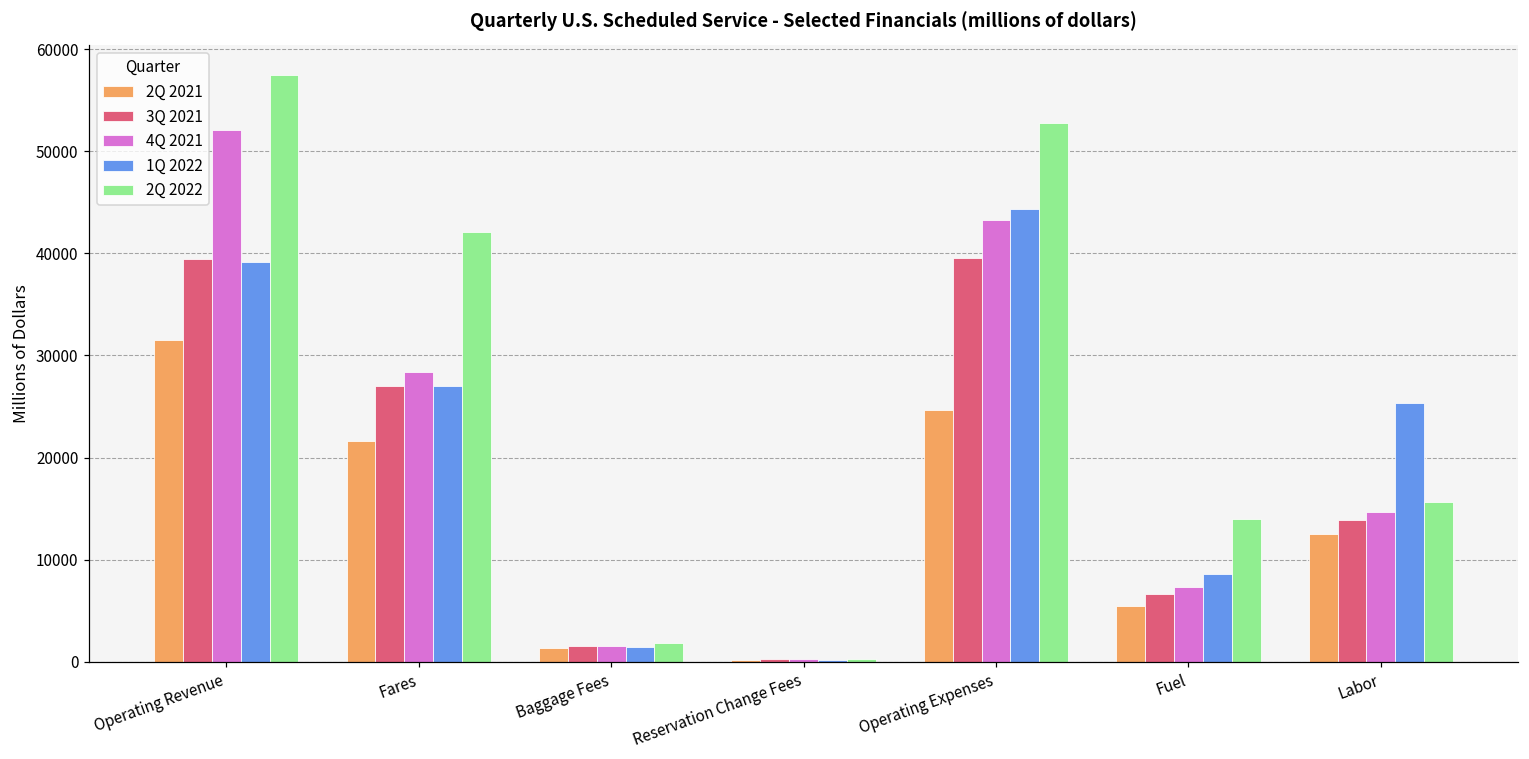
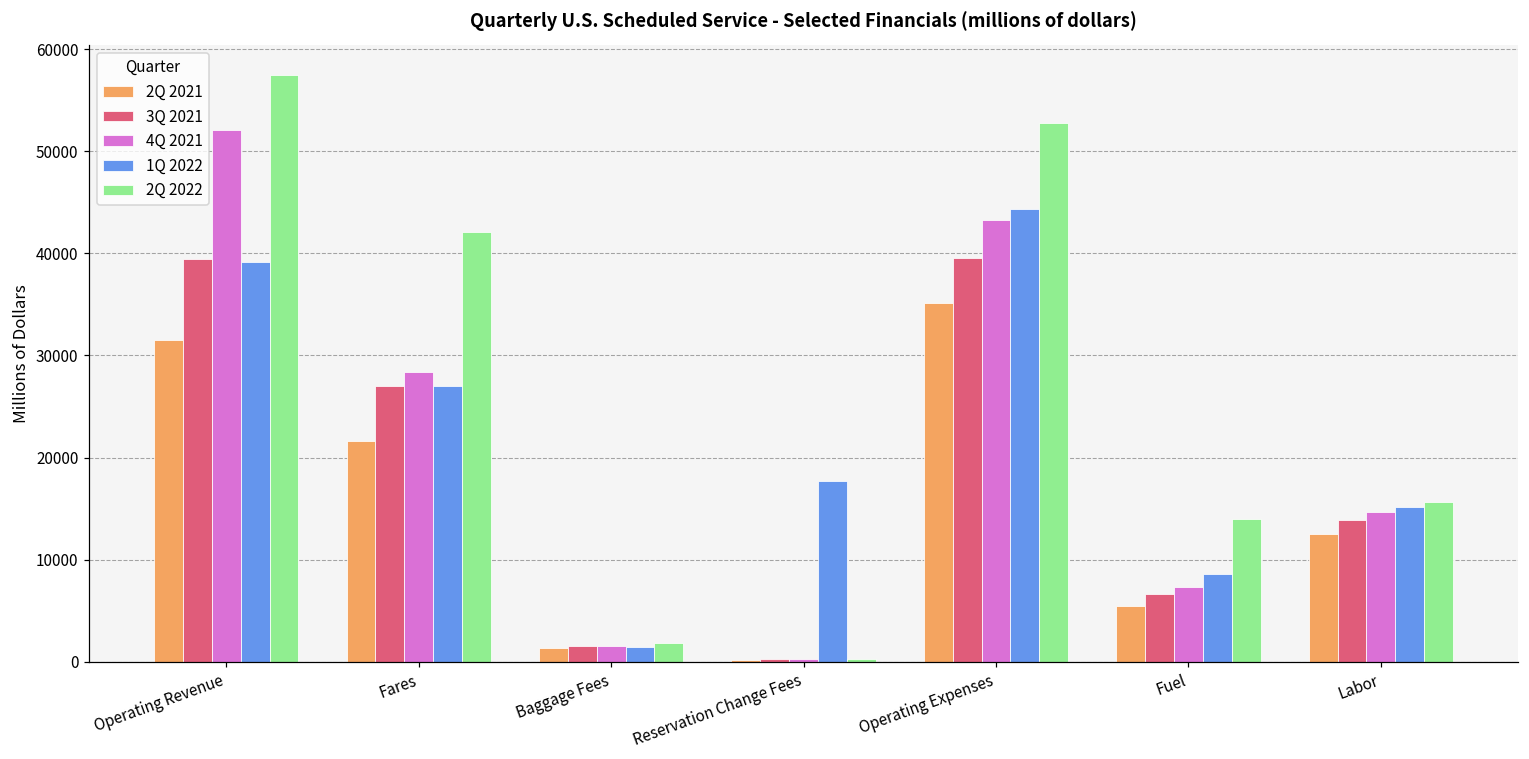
  {
    "2Q 2021": {
      "Operating Revenue": 32000,
      "Fares": 22000,
      "Baggage Fees": 1000,
-     "Operating Expenses": 25000,
+     "Operating Expenses": 35000,
      "Fuel": 5000,
      "Labor": 13000
    },
    "3Q 2021": {
      "Operating Revenue": 39000,
      "Fares": 27000,
      "Baggage Fees": 2000,
      "Operating Expenses": 40000,
      "Fuel": 7000,
      "Labor": 14000
    },
    "4Q 2021": {
      "Operating Revenue": 52000,
      "Fares": 28000,
      "Baggage Fees": 2000,
      "Operating Expenses": 43000,
      "Fuel": 7000,
      "Labor": 15000
    },
    "1Q 2022": {
      "Operating Revenue": 39000,
      "Fares": 27000,
      "Baggage Fees": 1000,
-     "Reservation Change Fees": 0,
+     "Reservation Change Fees": 18000,
      "Operating Expenses": 44000,
      "Fuel": 9000,
-     "Labor": 25000
+     "Labor": 15000
    },
    "2Q 2022": {
      "Operating Revenue": 57000,
      "Fares": 42000,
      "Baggage Fees": 2000,
      "Operating Expenses": 53000,
      "Fuel": 14000,
      "Labor": 16000
    }
  }
